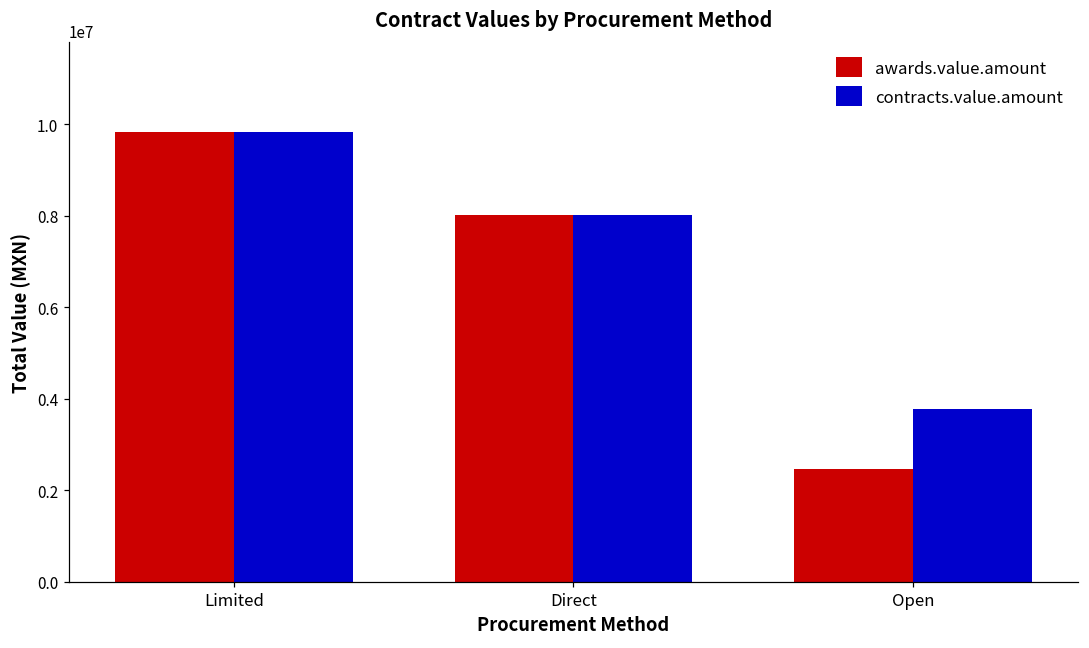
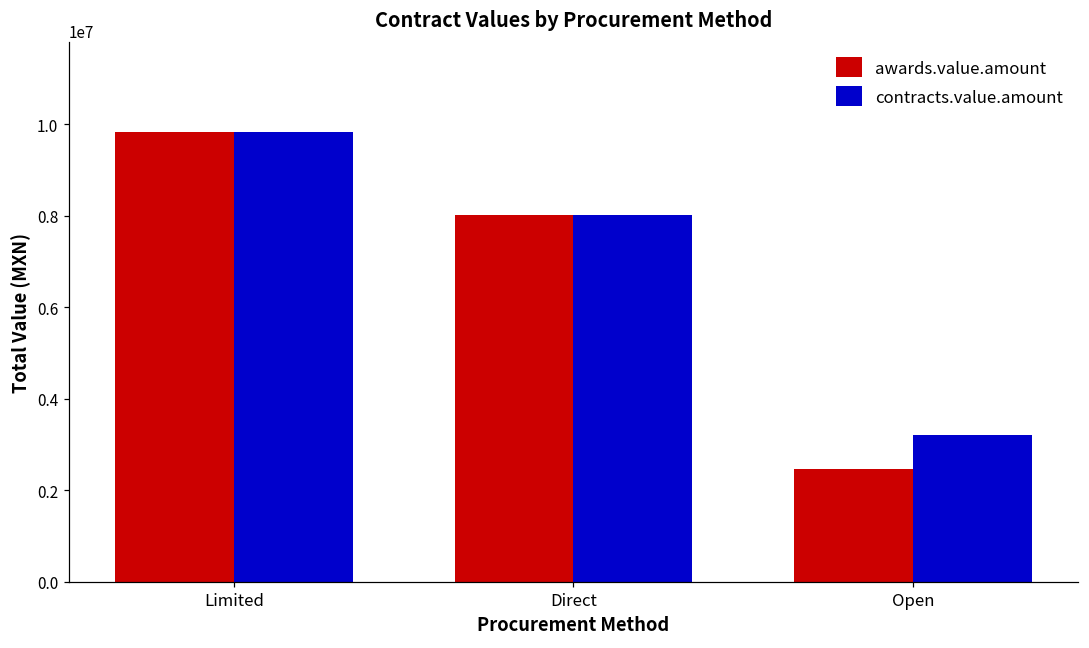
  {
    "awards.value.amount": {
      "Limited": 9800000,
      "Direct": 8000000,
      "Open": 2500000
    },
    "contracts.value.amount": {
      "Limited": 9800000,
      "Direct": 8000000,
-     "Open": 3800000
+     "Open": 3200000
    }
  }
